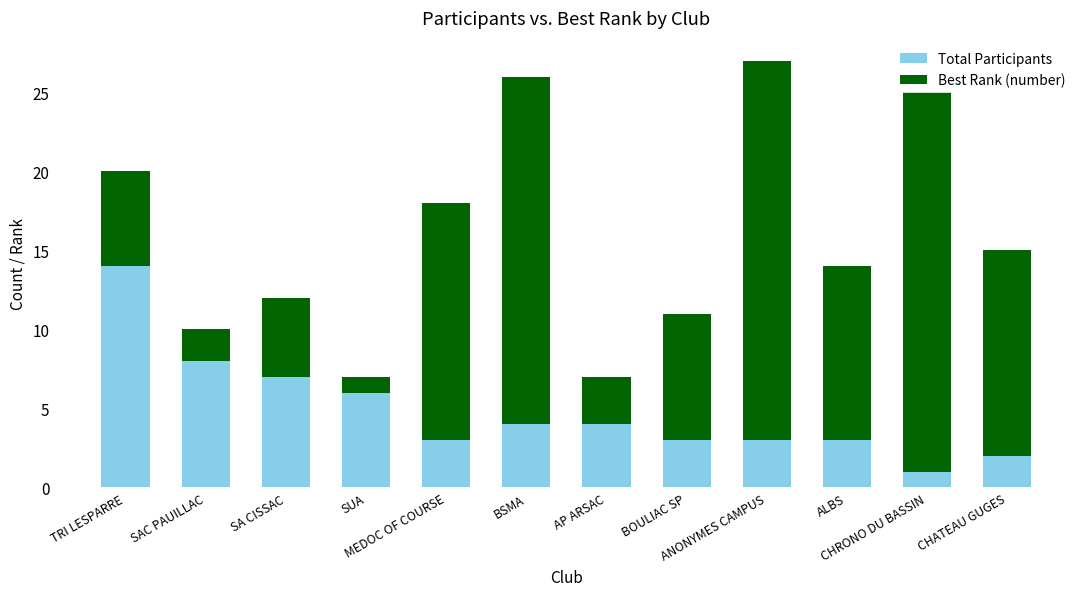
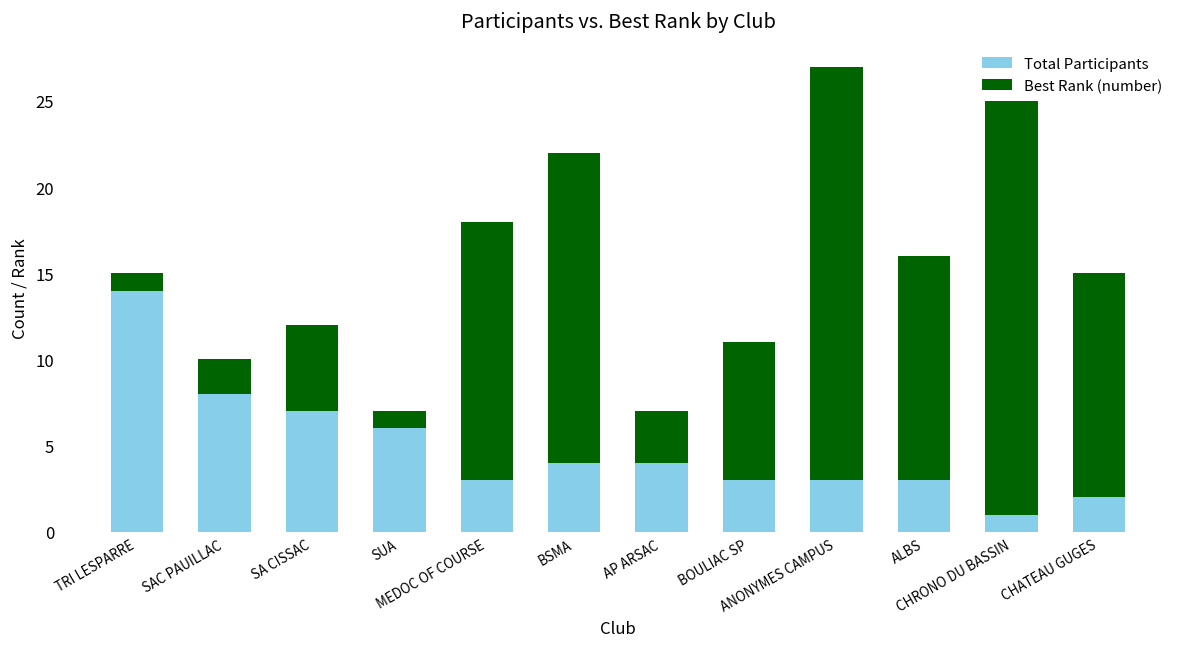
  {
    "Total Participants": {
      "TRI LESPARRE": 14,
      "SAC PAUILLAC": 8,
      "SA CISSAC": 7,
      "SUA": 6,
      "MEDOC OF COURSE": 3,
      "BSMA": 4,
      "AP ARSAC": 4,
      "BOULIAC SP": 3,
      "ANONYMES CAMPUS": 3,
      "ALBS": 3,
      "CHRONO DU BASSIN": 1,
      "CHATEAU GUGES": 2
    },
    "Best Rank (number)": {
-     "TRI LESPARRE": 6,
+     "TRI LESPARRE": 1,
      "SAC PAUILLAC": 2,
      "SA CISSAC": 5,
      "SUA": 1,
      "MEDOC OF COURSE": 15,
-     "BSMA": 22,
+     "BSMA": 18,
      "AP ARSAC": 3,
      "BOULIAC SP": 8,
      "ANONYMES CAMPUS": 24,
-     "ALBS": 11,
+     "ALBS": 13,
      "CHATEAU GUGES": 13
    }
  }
